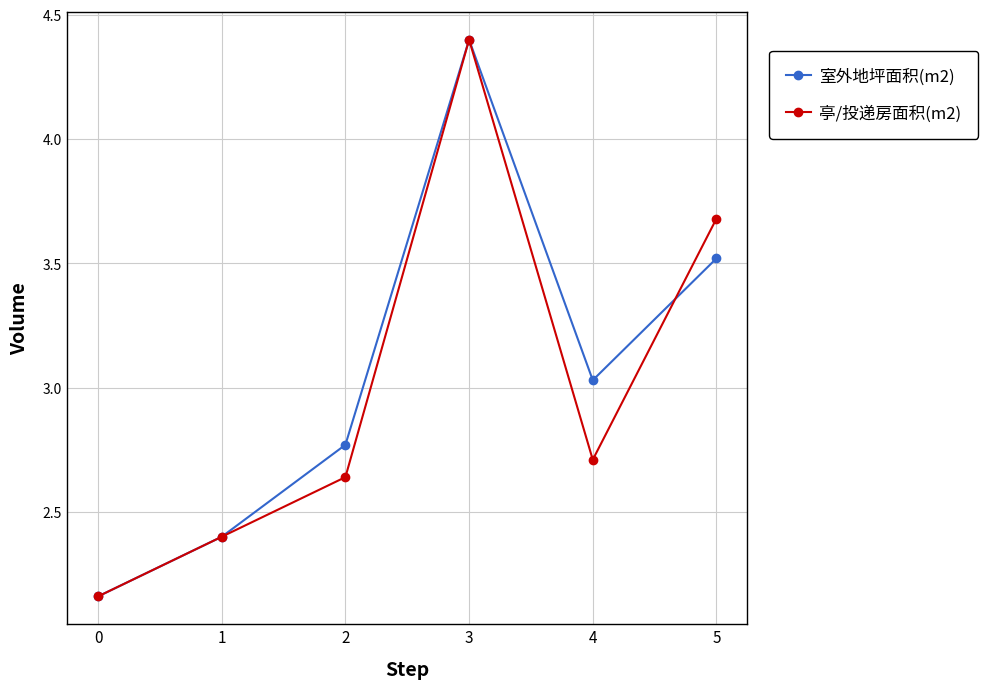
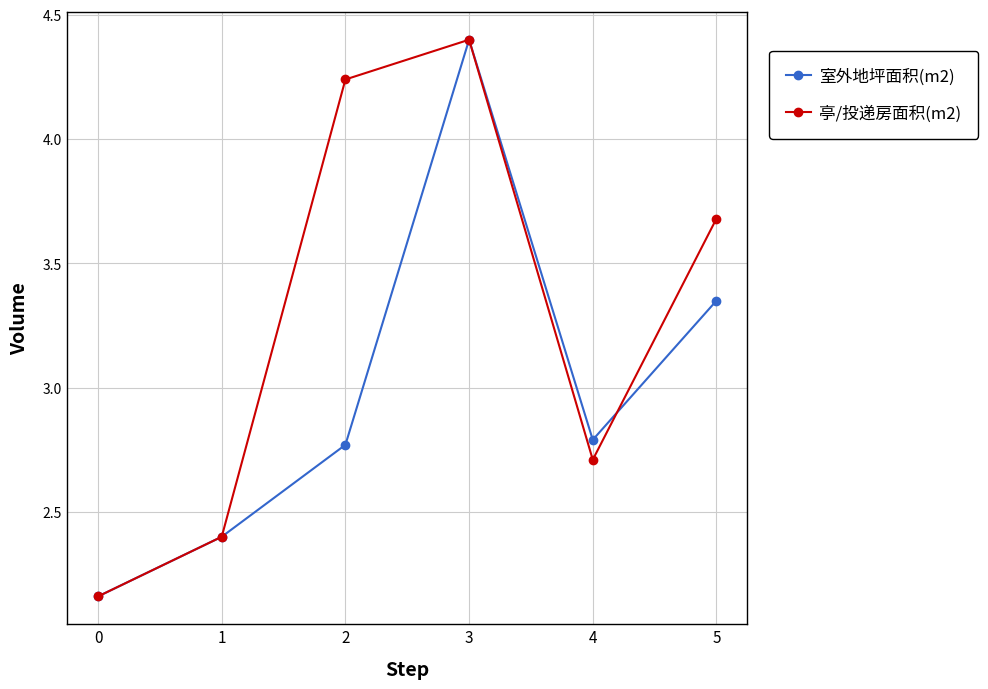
  {
    "室外地坪面积(m2)": {
      "2": 2.77,
-     "4": 3.03,
-     "5": 3.52
+     "4": 2.79,
+     "5": 3.35
    },
    "亭/投递房面积(m2)": {
-     "2": 2.64,
+     "2": 4.24,
      "4": 2.71,
      "5": 3.68
    }
  }
